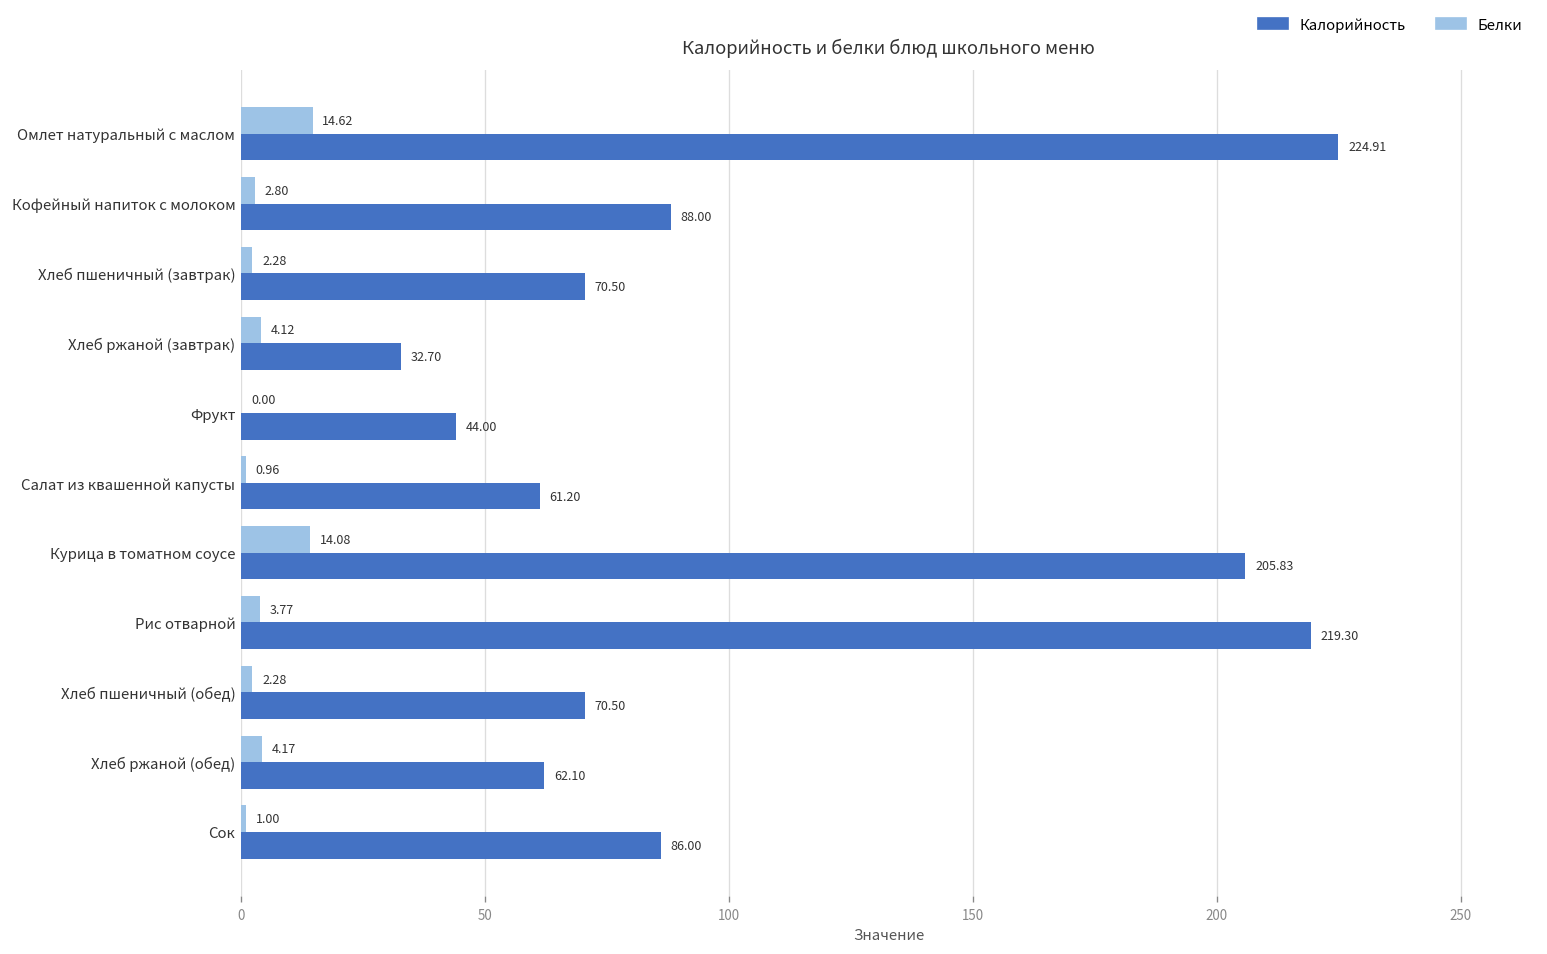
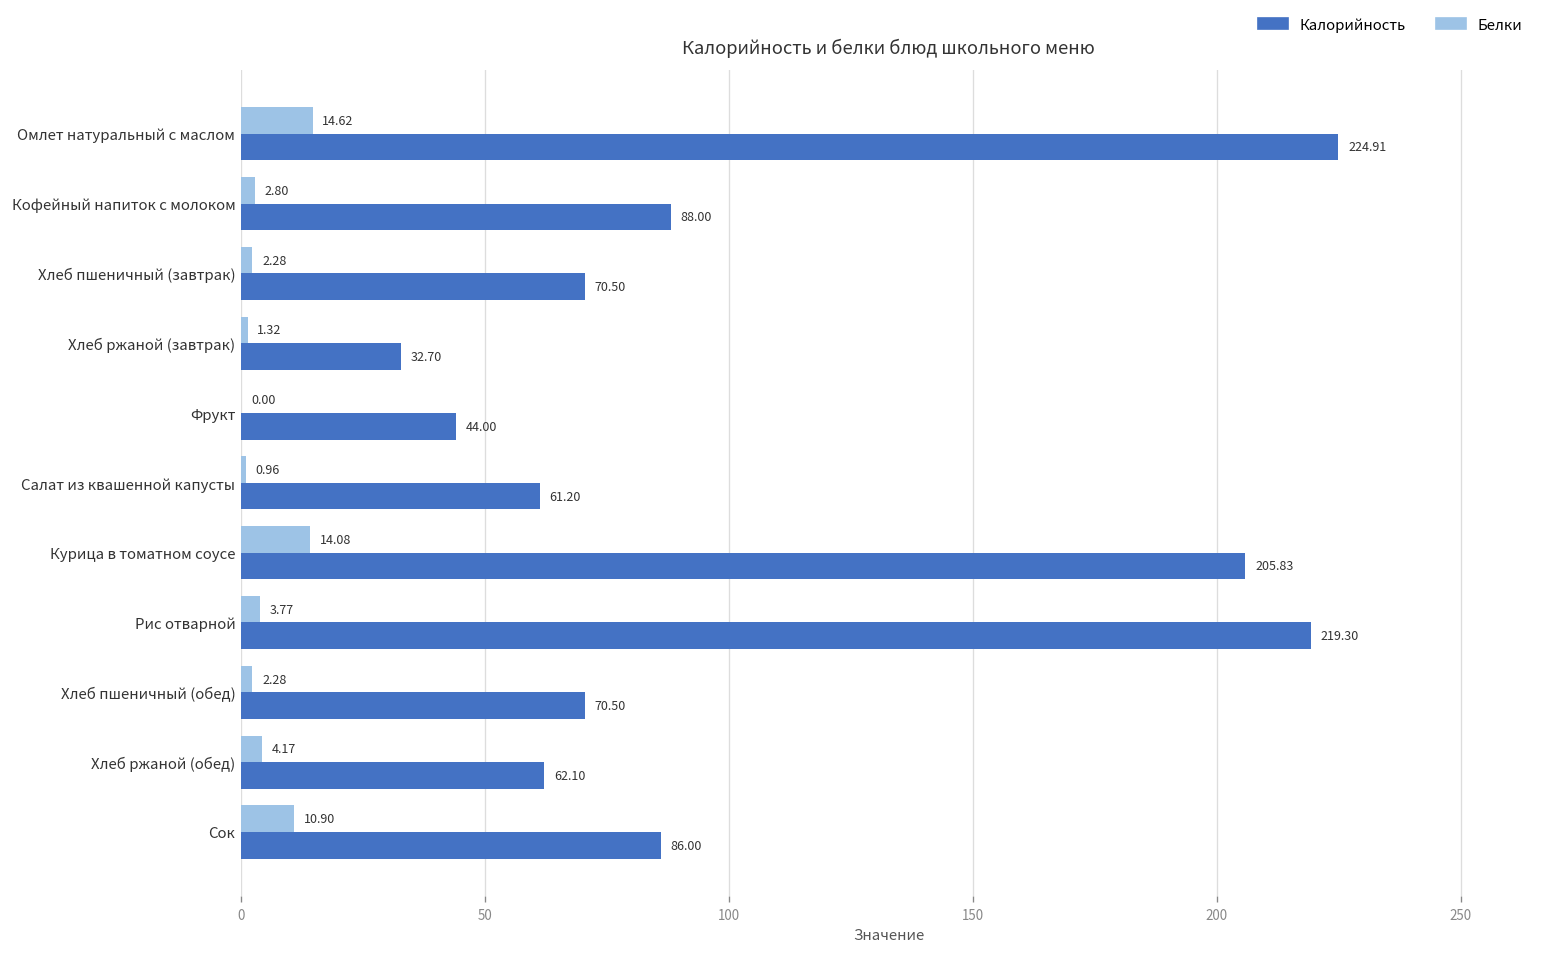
  {
    "Калорийность": {
      "Омлет натуральный с маслом": 224.91,
      "Кофейный напиток с молоком": 88.00,
      "Хлеб пшеничный (завтрак)": 70.50,
      "Хлеб ржаной (завтрак)": 32.70,
      "Фрукт": 44.00,
      "Салат из квашенной капусты": 61.20,
      "Курица в томатном соусе": 205.83,
      "Рис отварной": 219.30,
      "Хлеб пшеничный (обед)": 70.50,
      "Хлеб ржаной (обед)": 62.10,
      "Сок": 86.00
    },
    "Белки": {
      "Омлет натуральный с маслом": 14.62,
      "Кофейный напиток с молоком": 2.80,
      "Хлеб пшеничный (завтрак)": 2.28,
-     "Хлеб ржаной (завтрак)": 4.12,
+     "Хлеб ржаной (завтрак)": 1.32,
      "Фрукт": 0.00,
      "Салат из квашенной капусты": 0.96,
      "Курица в томатном соусе": 14.08,
      "Рис отварной": 3.77,
      "Хлеб пшеничный (обед)": 2.28,
      "Хлеб ржаной (обед)": 4.17,
-     "Сок": 1.00
+     "Сок": 10.90
    }
  }
